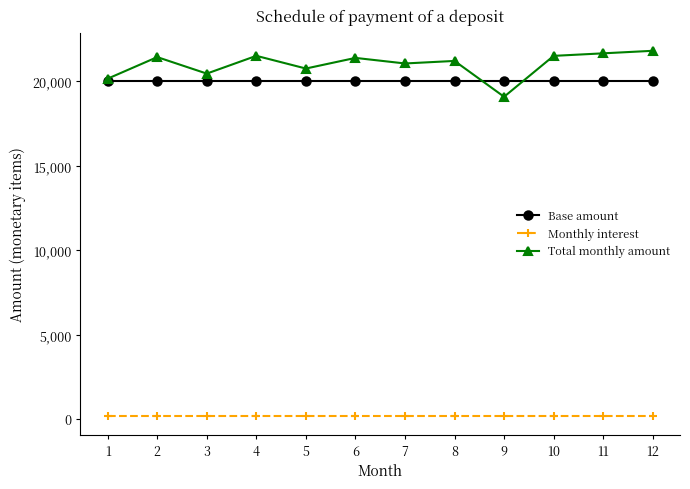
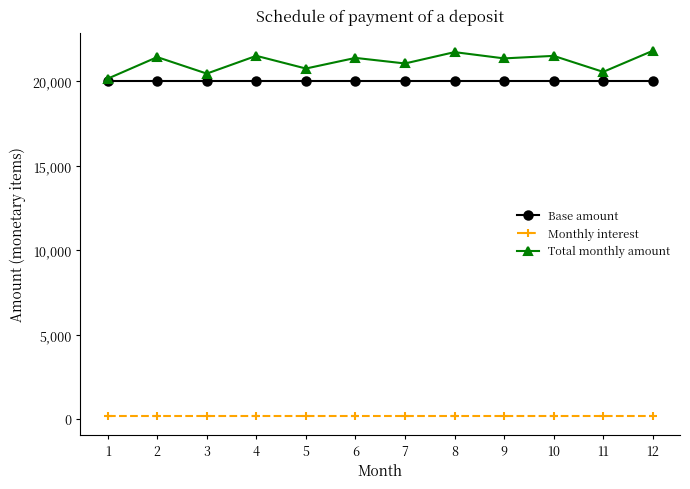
  {
    "Base amount": {
      "2": "20,000",
      "3": "20,000",
      "4": "20,000",
      "5": "20,000",
      "6": "20,000",
      "7": "20,000",
      "8": "20,000",
      "9": "20,000",
      "10": "20,000",
      "11": "20,000",
      "12": "20,000"
    },
    "Monthly interest": {
      "1": "200",
      "2": "200",
      "3": "200",
      "4": "200",
      "5": "200",
      "6": "200",
      "7": "200",
      "8": "200",
      "9": "200",
      "10": "200",
      "11": "200",
      "12": "200"
    },
    "Total monthly amount": {
      "2": "21,400",
      "3": "20,500",
      "4": "21,500",
      "5": "20,800",
      "6": "21,400",
      "7": "21,100",
-     "8": "21,200",
-     "9": "19,100",
+     "8": "21,700",
+     "9": "21,400",
      "10": "21,500",
-     "11": "21,700",
+     "11": "20,600",
      "12": "21,800"
    }
  }
